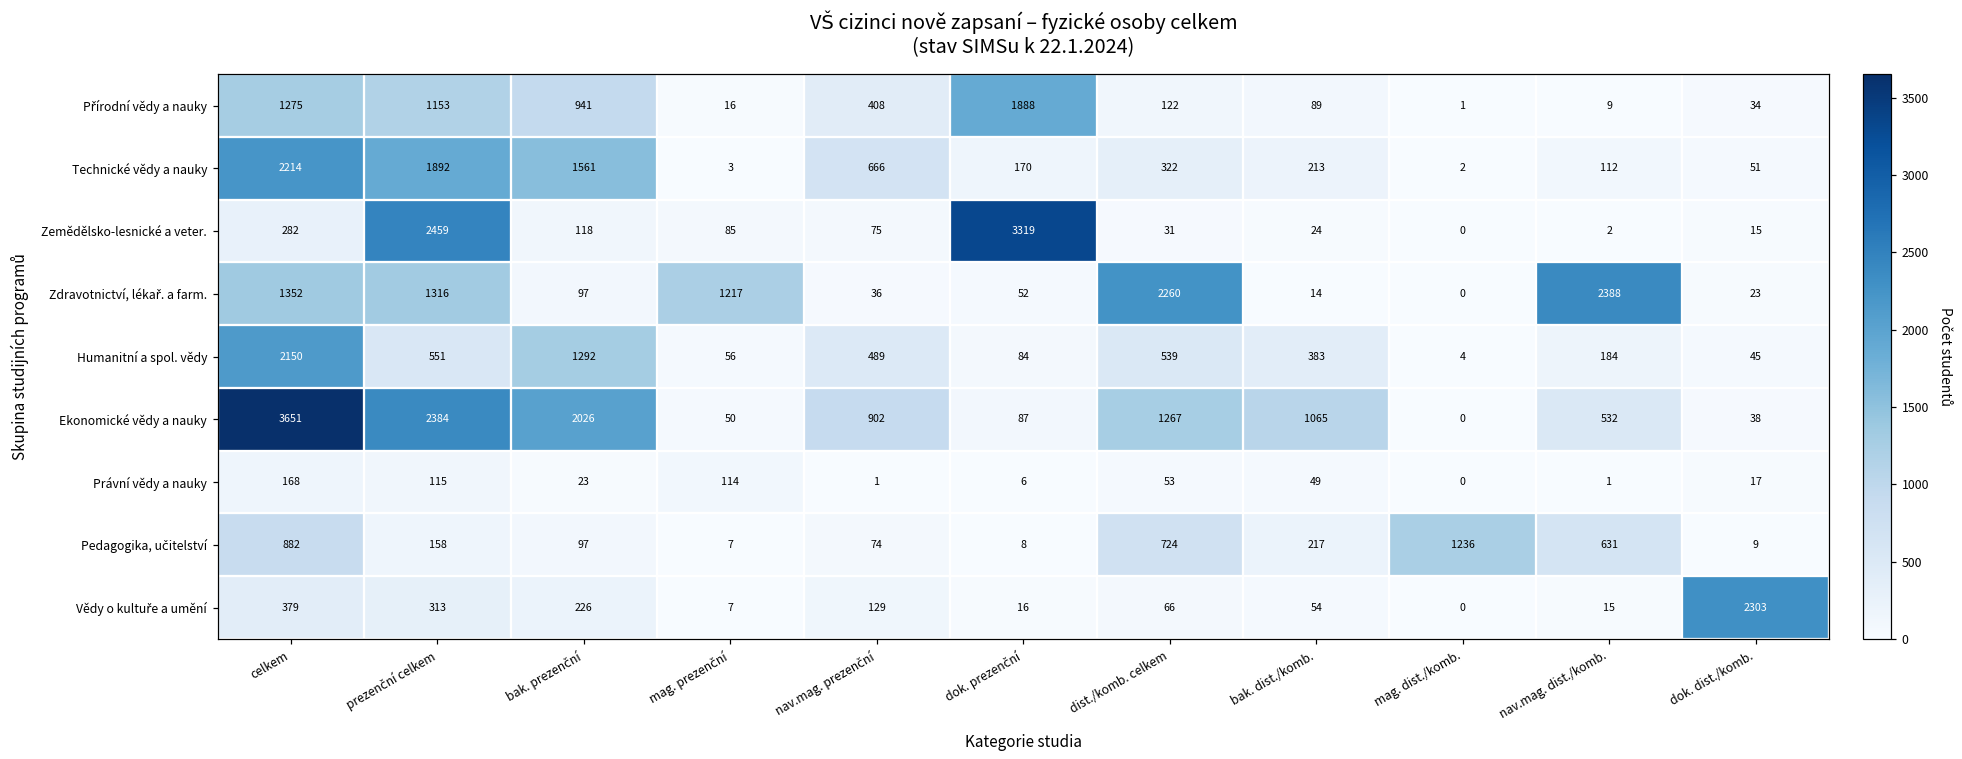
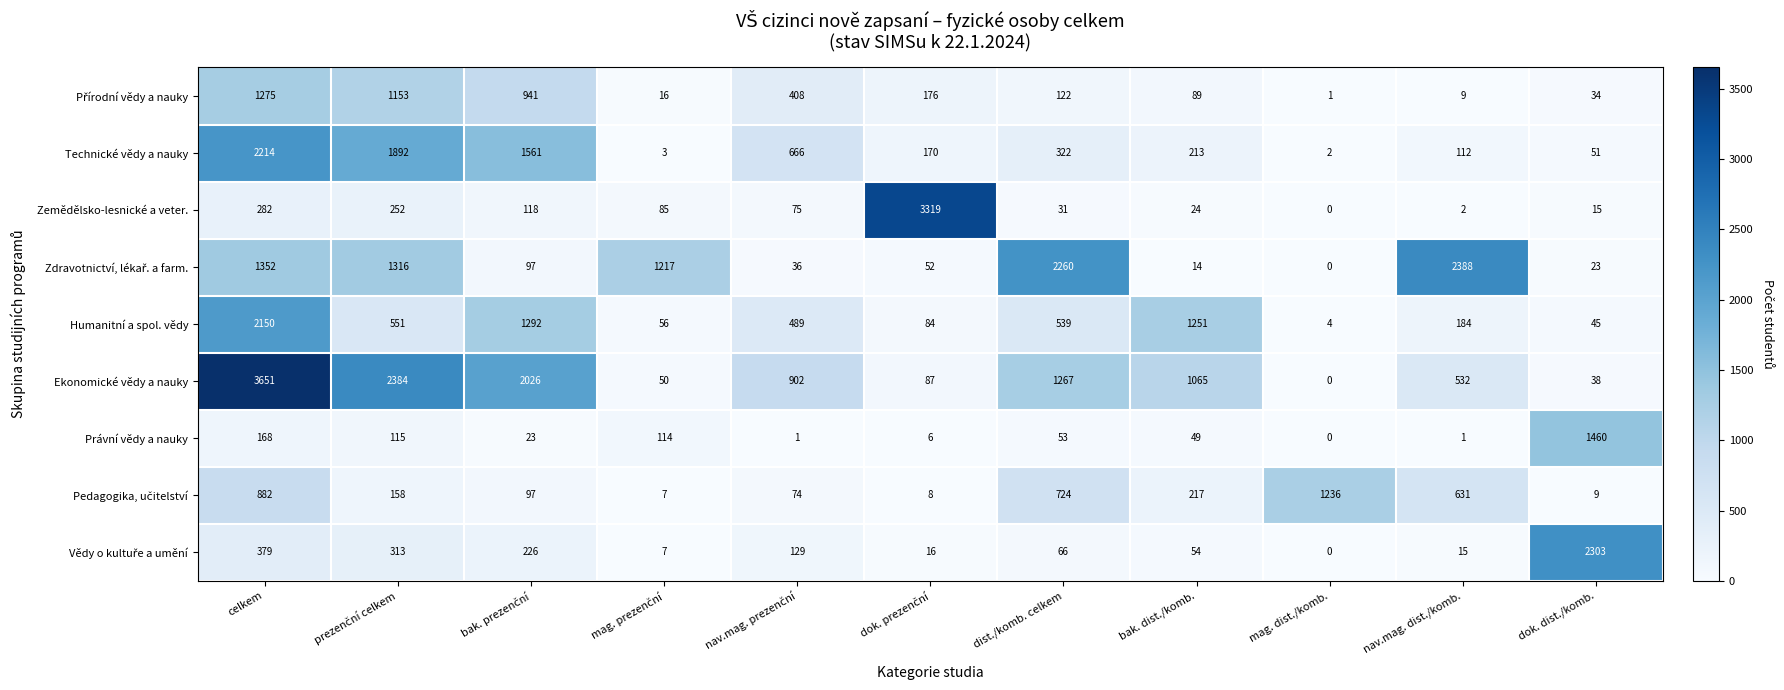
  {
    "Přírodní vědy a nauky": {
      "celkem": 1275,
      "prezenční celkem": 1153,
      "bak. prezenční": 941,
      "mag. prezenční": 16,
      "nav.mag. prezenční": 408,
-     "dok. prezenční": 1888,
+     "dok. prezenční": 176,
      "dist./komb. celkem": 122,
      "bak. dist./komb.": 89,
      "mag. dist./komb.": 1,
      "nav.mag. dist./komb.": 9,
      "dok. dist./komb.": 34
    },
    "Technické vědy a nauky": {
      "celkem": 2214,
      "prezenční celkem": 1892,
      "bak. prezenční": 1561,
      "mag. prezenční": 3,
      "nav.mag. prezenční": 666,
      "dok. prezenční": 170,
      "dist./komb. celkem": 322,
      "bak. dist./komb.": 213,
      "mag. dist./komb.": 2,
      "nav.mag. dist./komb.": 112,
      "dok. dist./komb.": 51
    },
    "Zemědělsko-lesnické a veter.": {
      "celkem": 282,
-     "prezenční celkem": 2459,
+     "prezenční celkem": 252,
      "bak. prezenční": 118,
      "mag. prezenční": 85,
      "nav.mag. prezenční": 75,
      "dok. prezenční": 3319,
      "dist./komb. celkem": 31,
      "bak. dist./komb.": 24,
      "mag. dist./komb.": 0,
      "nav.mag. dist./komb.": 2,
      "dok. dist./komb.": 15
    },
    "Zdravotnictví, lékař. a farm.": {
      "celkem": 1352,
      "prezenční celkem": 1316,
      "bak. prezenční": 97,
      "mag. prezenční": 1217,
      "nav.mag. prezenční": 36,
      "dok. prezenční": 52,
      "dist./komb. celkem": 2260,
      "bak. dist./komb.": 14,
      "mag. dist./komb.": 0,
      "nav.mag. dist./komb.": 2388,
      "dok. dist./komb.": 23
    },
    "Humanitní a spol. vědy": {
      "celkem": 2150,
      "prezenční celkem": 551,
      "bak. prezenční": 1292,
      "mag. prezenční": 56,
      "nav.mag. prezenční": 489,
      "dok. prezenční": 84,
      "dist./komb. celkem": 539,
-     "bak. dist./komb.": 383,
+     "bak. dist./komb.": 1251,
      "mag. dist./komb.": 4,
      "nav.mag. dist./komb.": 184,
      "dok. dist./komb.": 45
    },
    "Ekonomické vědy a nauky": {
      "celkem": 3651,
      "prezenční celkem": 2384,
      "bak. prezenční": 2026,
      "mag. prezenční": 50,
      "nav.mag. prezenční": 902,
      "dok. prezenční": 87,
      "dist./komb. celkem": 1267,
      "bak. dist./komb.": 1065,
      "mag. dist./komb.": 0,
      "nav.mag. dist./komb.": 532,
      "dok. dist./komb.": 38
    },
    "Právní vědy a nauky": {
      "celkem": 168,
      "prezenční celkem": 115,
      "bak. prezenční": 23,
      "mag. prezenční": 114,
      "nav.mag. prezenční": 1,
      "dok. prezenční": 6,
      "dist./komb. celkem": 53,
      "bak. dist./komb.": 49,
      "mag. dist./komb.": 0,
      "nav.mag. dist./komb.": 1,
-     "dok. dist./komb.": 17
+     "dok. dist./komb.": 1460
    },
    "Pedagogika, učitelství": {
      "celkem": 882,
      "prezenční celkem": 158,
      "bak. prezenční": 97,
      "mag. prezenční": 7,
      "nav.mag. prezenční": 74,
      "dok. prezenční": 8,
      "dist./komb. celkem": 724,
      "bak. dist./komb.": 217,
      "mag. dist./komb.": 1236,
      "nav.mag. dist./komb.": 631,
      "dok. dist./komb.": 9
    },
    "Vědy o kultuře a umění": {
      "celkem": 379,
      "prezenční celkem": 313,
      "bak. prezenční": 226,
      "mag. prezenční": 7,
      "nav.mag. prezenční": 129,
      "dok. prezenční": 16,
      "dist./komb. celkem": 66,
      "bak. dist./komb.": 54,
      "mag. dist./komb.": 0,
      "nav.mag. dist./komb.": 15,
      "dok. dist./komb.": 2303
    }
  }
